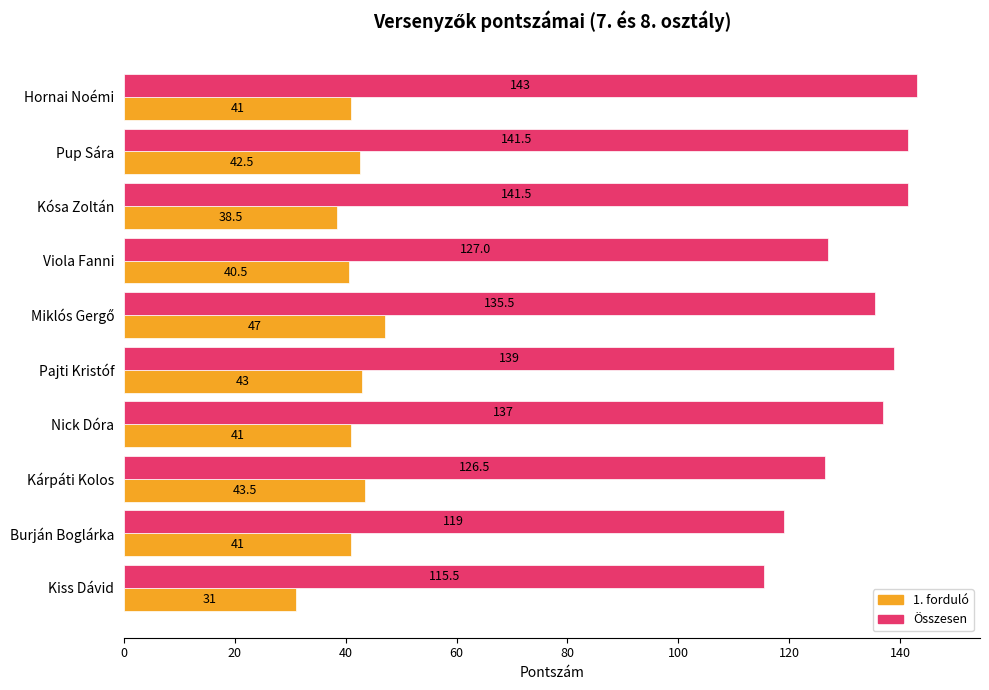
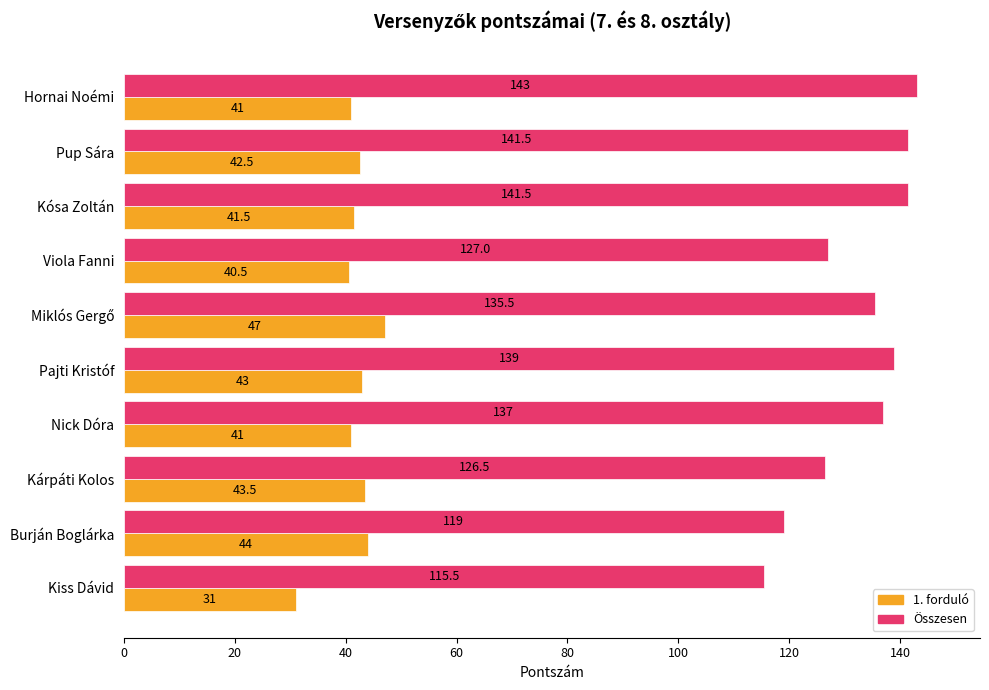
  {
    "1. forduló": {
      "Hornai Noémi": 41,
      "Pup Sára": 42.5,
-     "Kósa Zoltán": 38.5,
+     "Kósa Zoltán": 41.5,
      "Viola Fanni": 40.5,
      "Miklós Gergő": 47,
      "Pajti Kristóf": 43,
      "Nick Dóra": 41,
      "Kárpáti Kolos": 43.5,
-     "Burján Boglárka": 41,
+     "Burján Boglárka": 44,
      "Kiss Dávid": 31
    },
    "Összesen": {
      "Hornai Noémi": 143,
      "Pup Sára": 141.5,
      "Kósa Zoltán": 141.5,
      "Viola Fanni": 127.0,
      "Miklós Gergő": 135.5,
      "Pajti Kristóf": 139,
      "Nick Dóra": 137,
      "Kárpáti Kolos": 126.5,
      "Burján Boglárka": 119,
      "Kiss Dávid": 115.5
    }
  }
